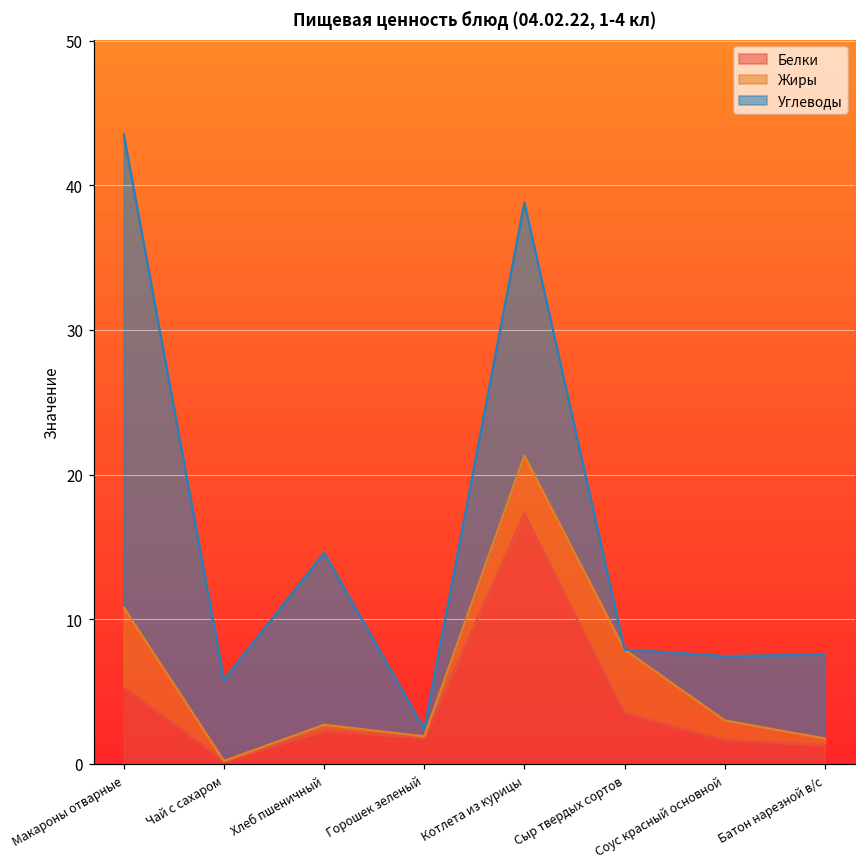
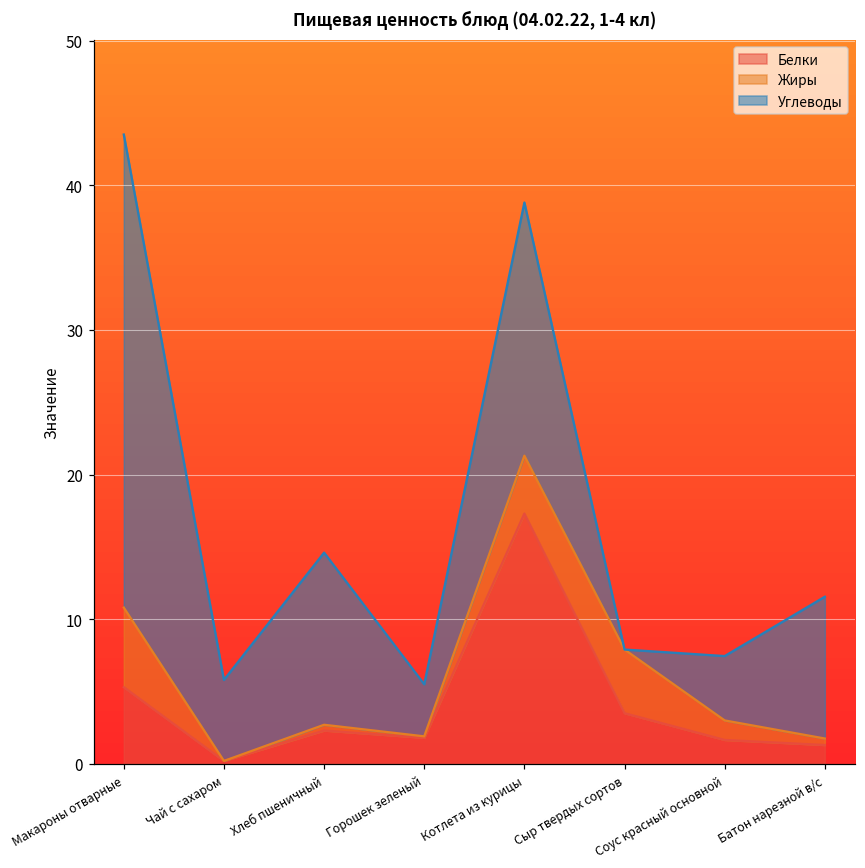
  {
    "Углеводы": {
      "Макароны отварные": 32.7,
      "Чай с сахаром": 5.6,
      "Хлеб пшеничный": 11.9,
-     "Горошек зеленый": 0.5,
+     "Горошек зеленый": 3.6,
      "Котлета из курицы": 17.5,
      "Соус красный основной": 4.5,
-     "Батон нарезной в/с": 5.8
+     "Батон нарезной в/с": 9.8
    }
  }
